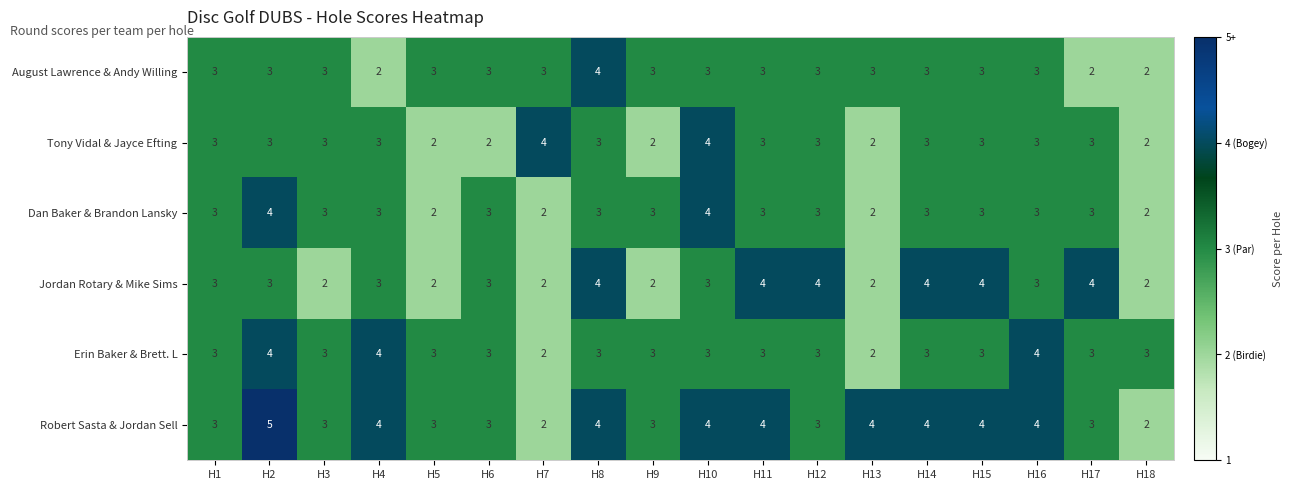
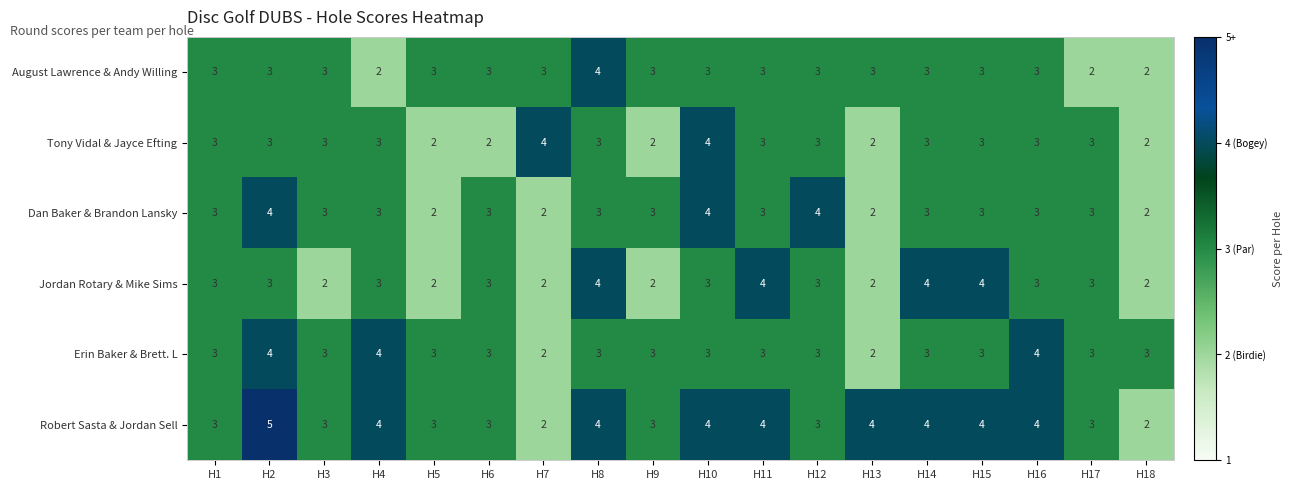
  {
    "August Lawrence & Andy Willing": {
      "H1": 3,
      "H2": 3,
      "H3": 3,
      "H4": 2,
      "H5": 3,
      "H6": 3,
      "H7": 3,
      "H8": 4,
      "H9": 3,
      "H10": 3,
      "H11": 3,
      "H12": 3,
      "H13": 3,
      "H14": 3,
      "H15": 3,
      "H16": 3,
      "H17": 2,
      "H18": 2
    },
    "Tony Vidal & Jayce Efting": {
      "H1": 3,
      "H2": 3,
      "H3": 3,
      "H4": 3,
      "H5": 2,
      "H6": 2,
      "H7": 4,
      "H8": 3,
      "H9": 2,
      "H10": 4,
      "H11": 3,
      "H12": 3,
      "H13": 2,
      "H14": 3,
      "H15": 3,
      "H16": 3,
      "H17": 3,
      "H18": 2
    },
    "Dan Baker & Brandon Lansky": {
      "H1": 3,
      "H2": 4,
      "H3": 3,
      "H4": 3,
      "H5": 2,
      "H6": 3,
      "H7": 2,
      "H8": 3,
      "H9": 3,
      "H10": 4,
      "H11": 3,
-     "H12": 3,
+     "H12": 4,
      "H13": 2,
      "H14": 3,
      "H15": 3,
      "H16": 3,
      "H17": 3,
      "H18": 2
    },
    "Jordan Rotary & Mike Sims": {
      "H1": 3,
      "H2": 3,
      "H3": 2,
      "H4": 3,
      "H5": 2,
      "H6": 3,
      "H7": 2,
      "H8": 4,
      "H9": 2,
      "H10": 3,
      "H11": 4,
-     "H12": 4,
+     "H12": 3,
      "H13": 2,
      "H14": 4,
      "H15": 4,
      "H16": 3,
-     "H17": 4,
+     "H17": 3,
      "H18": 2
    },
    "Erin Baker & Brett. L": {
      "H1": 3,
      "H2": 4,
      "H3": 3,
      "H4": 4,
      "H5": 3,
      "H6": 3,
      "H7": 2,
      "H8": 3,
      "H9": 3,
      "H10": 3,
      "H11": 3,
      "H12": 3,
      "H13": 2,
      "H14": 3,
      "H15": 3,
      "H16": 4,
      "H17": 3,
      "H18": 3
    },
    "Robert Sasta & Jordan Sell": {
      "H1": 3,
      "H2": 5,
      "H3": 3,
      "H4": 4,
      "H5": 3,
      "H6": 3,
      "H7": 2,
      "H8": 4,
      "H9": 3,
      "H10": 4,
      "H11": 4,
      "H12": 3,
      "H13": 4,
      "H14": 4,
      "H15": 4,
      "H16": 4,
      "H17": 3,
      "H18": 2
    }
  }
